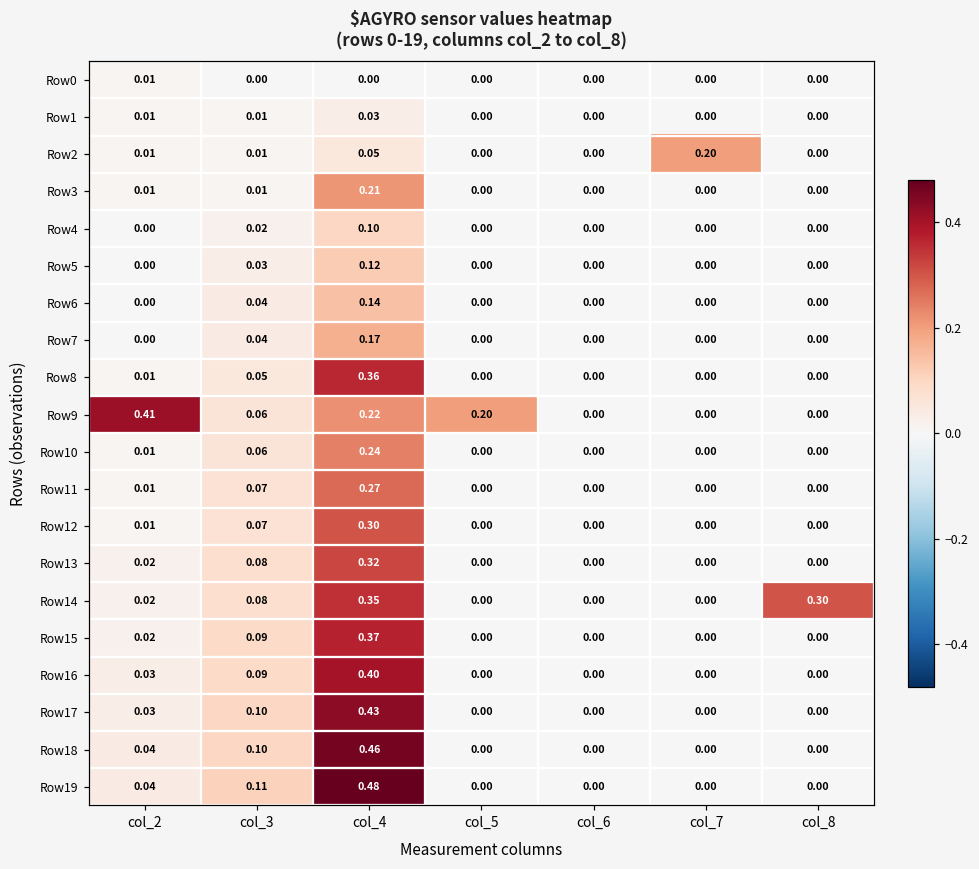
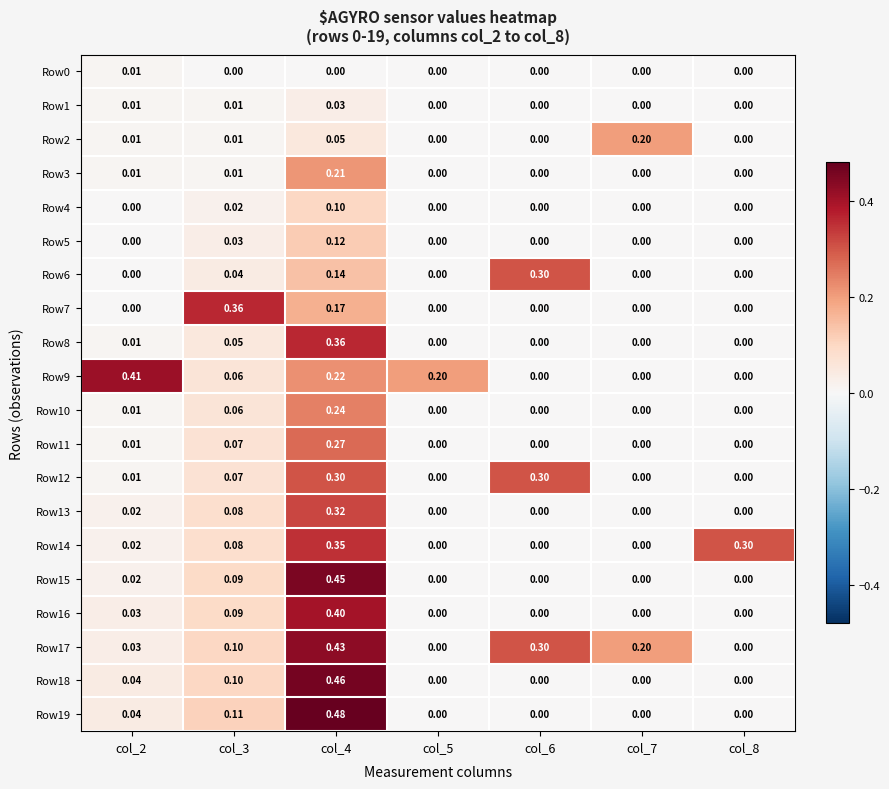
  {
    "Row0": {
      "col_2": 0.01,
      "col_3": 0.00,
      "col_4": 0.00,
      "col_5": 0.00,
      "col_6": 0.00,
      "col_7": 0.00,
      "col_8": 0.00
    },
    "Row1": {
      "col_2": 0.01,
      "col_3": 0.01,
      "col_4": 0.03,
      "col_5": 0.00,
      "col_6": 0.00,
      "col_7": 0.00,
      "col_8": 0.00
    },
    "Row2": {
      "col_2": 0.01,
      "col_3": 0.01,
      "col_4": 0.05,
      "col_5": 0.00,
      "col_6": 0.00,
      "col_7": 0.20,
      "col_8": 0.00
    },
    "Row3": {
      "col_2": 0.01,
      "col_3": 0.01,
      "col_4": 0.21,
      "col_5": 0.00,
      "col_6": 0.00,
      "col_7": 0.00,
      "col_8": 0.00
    },
    "Row4": {
      "col_2": 0.00,
      "col_3": 0.02,
      "col_4": 0.10,
      "col_5": 0.00,
      "col_6": 0.00,
      "col_7": 0.00,
      "col_8": 0.00
    },
    "Row5": {
      "col_2": 0.00,
      "col_3": 0.03,
      "col_4": 0.12,
      "col_5": 0.00,
      "col_6": 0.00,
      "col_7": 0.00,
      "col_8": 0.00
    },
    "Row6": {
      "col_2": 0.00,
      "col_3": 0.04,
      "col_4": 0.14,
      "col_5": 0.00,
-     "col_6": 0.00,
+     "col_6": 0.30,
      "col_7": 0.00,
      "col_8": 0.00
    },
    "Row7": {
      "col_2": 0.00,
-     "col_3": 0.04,
+     "col_3": 0.36,
      "col_4": 0.17,
      "col_5": 0.00,
      "col_6": 0.00,
      "col_7": 0.00,
      "col_8": 0.00
    },
    "Row8": {
      "col_2": 0.01,
      "col_3": 0.05,
      "col_4": 0.36,
      "col_5": 0.00,
      "col_6": 0.00,
      "col_7": 0.00,
      "col_8": 0.00
    },
    "Row9": {
      "col_2": 0.41,
      "col_3": 0.06,
      "col_4": 0.22,
      "col_5": 0.20,
      "col_6": 0.00,
      "col_7": 0.00,
      "col_8": 0.00
    },
    "Row10": {
      "col_2": 0.01,
      "col_3": 0.06,
      "col_4": 0.24,
      "col_5": 0.00,
      "col_6": 0.00,
      "col_7": 0.00,
      "col_8": 0.00
    },
    "Row11": {
      "col_2": 0.01,
      "col_3": 0.07,
      "col_4": 0.27,
      "col_5": 0.00,
      "col_6": 0.00,
      "col_7": 0.00,
      "col_8": 0.00
    },
    "Row12": {
      "col_2": 0.01,
      "col_3": 0.07,
      "col_4": 0.30,
      "col_5": 0.00,
-     "col_6": 0.00,
+     "col_6": 0.30,
      "col_7": 0.00,
      "col_8": 0.00
    },
    "Row13": {
      "col_2": 0.02,
      "col_3": 0.08,
      "col_4": 0.32,
      "col_5": 0.00,
      "col_6": 0.00,
      "col_7": 0.00,
      "col_8": 0.00
    },
    "Row14": {
      "col_2": 0.02,
      "col_3": 0.08,
      "col_4": 0.35,
      "col_5": 0.00,
      "col_6": 0.00,
      "col_7": 0.00,
      "col_8": 0.30
    },
    "Row15": {
      "col_2": 0.02,
      "col_3": 0.09,
-     "col_4": 0.37,
+     "col_4": 0.45,
      "col_5": 0.00,
      "col_6": 0.00,
      "col_7": 0.00,
      "col_8": 0.00
    },
    "Row16": {
      "col_2": 0.03,
      "col_3": 0.09,
      "col_4": 0.40,
      "col_5": 0.00,
      "col_6": 0.00,
      "col_7": 0.00,
      "col_8": 0.00
    },
    "Row17": {
      "col_2": 0.03,
      "col_3": 0.10,
      "col_4": 0.43,
      "col_5": 0.00,
-     "col_6": 0.00,
-     "col_7": 0.00,
+     "col_6": 0.30,
+     "col_7": 0.20,
      "col_8": 0.00
    },
    "Row18": {
      "col_2": 0.04,
      "col_3": 0.10,
      "col_4": 0.46,
      "col_5": 0.00,
      "col_6": 0.00,
      "col_7": 0.00,
      "col_8": 0.00
    },
    "Row19": {
      "col_2": 0.04,
      "col_3": 0.11,
      "col_4": 0.48,
      "col_5": 0.00,
      "col_6": 0.00,
      "col_7": 0.00,
      "col_8": 0.00
    }
  }
